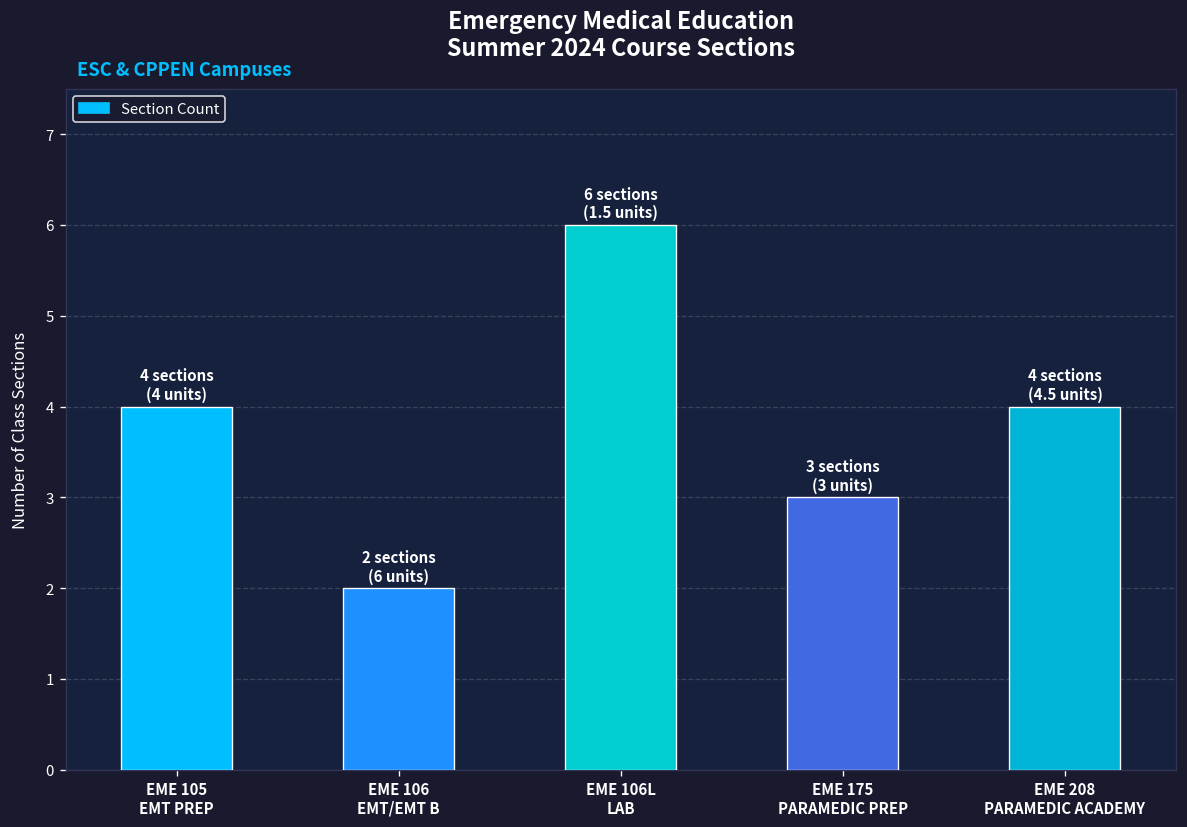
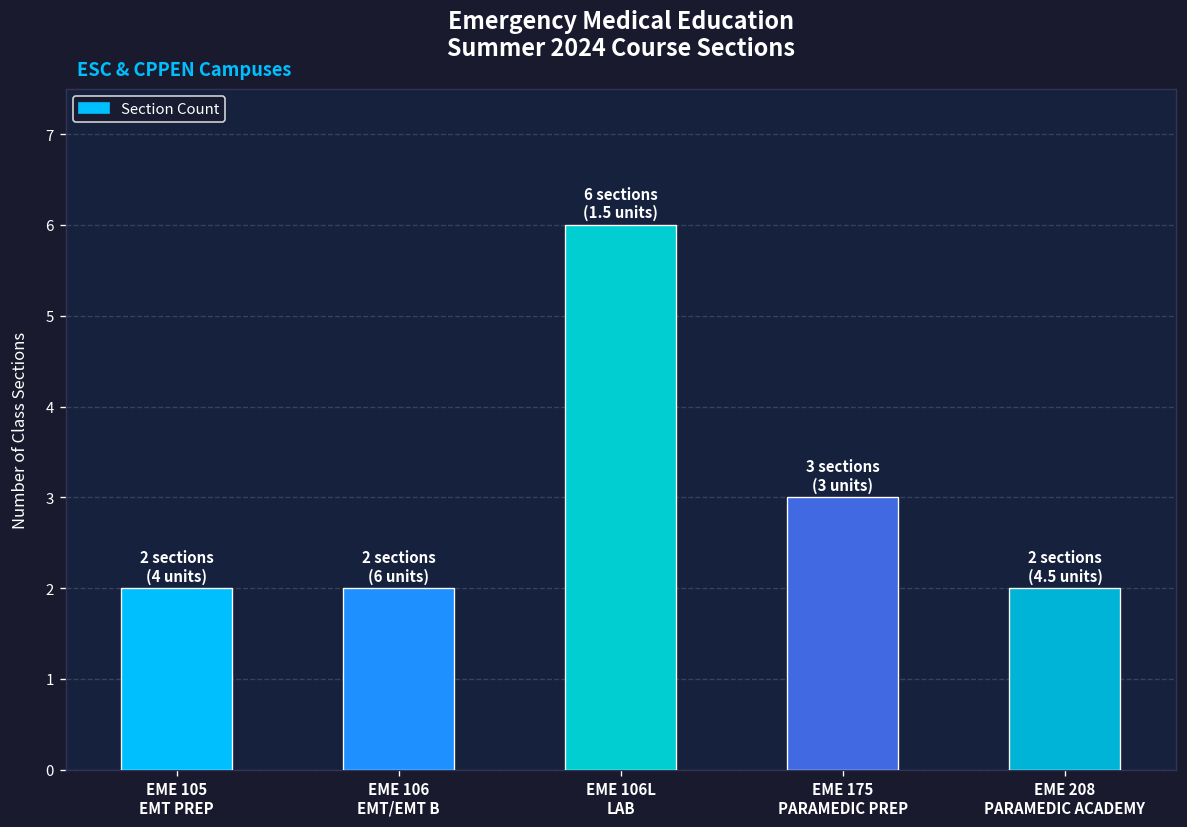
  {
-   "EME 105 EMT PREP": 4,
+   "EME 105 EMT PREP": 2,
    "EME 106 EMT/EMT B": 2,
    "EME 106L LAB": 6,
    "EME 175 PARAMEDIC PREP": 3,
-   "EME 208 PARAMEDIC ACADEMY": 4
+   "EME 208 PARAMEDIC ACADEMY": 2
  }
